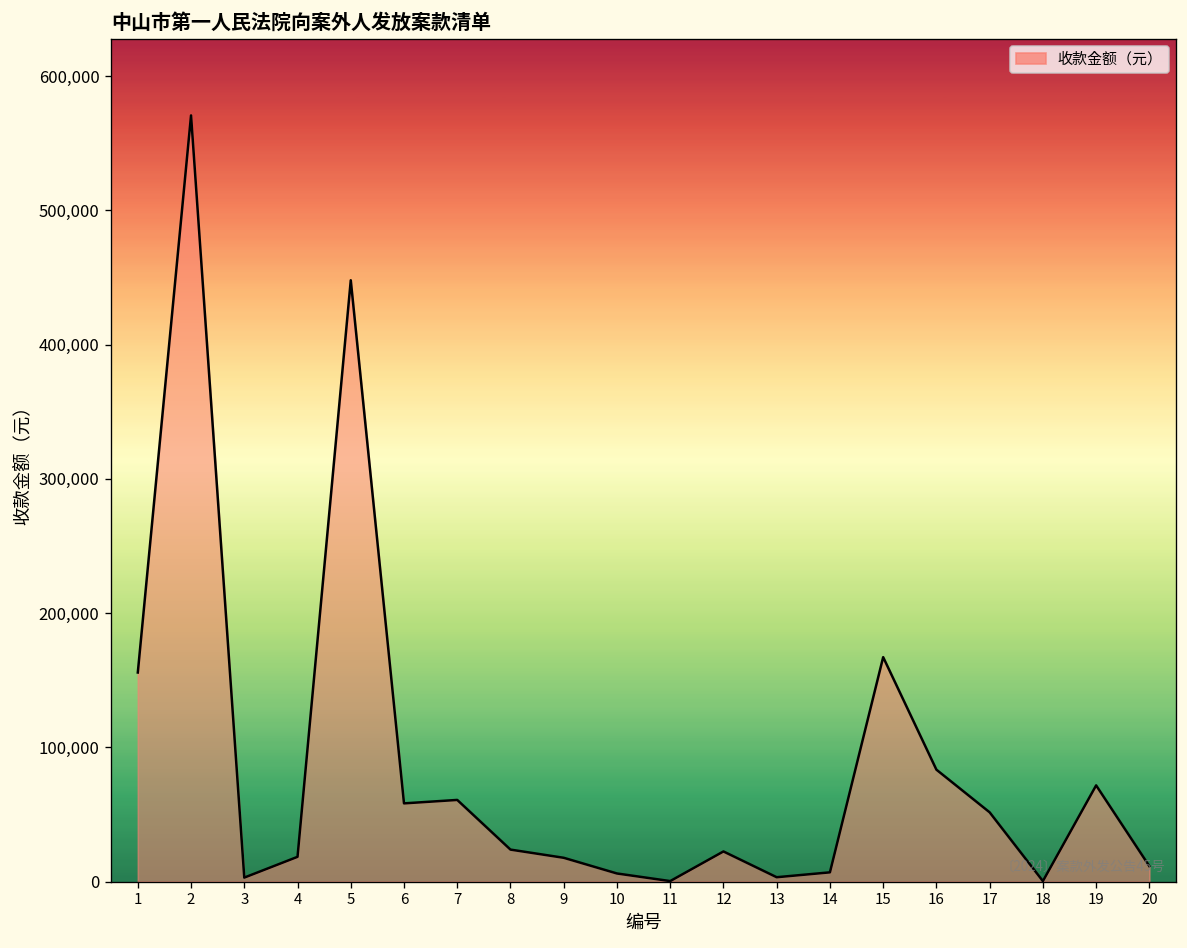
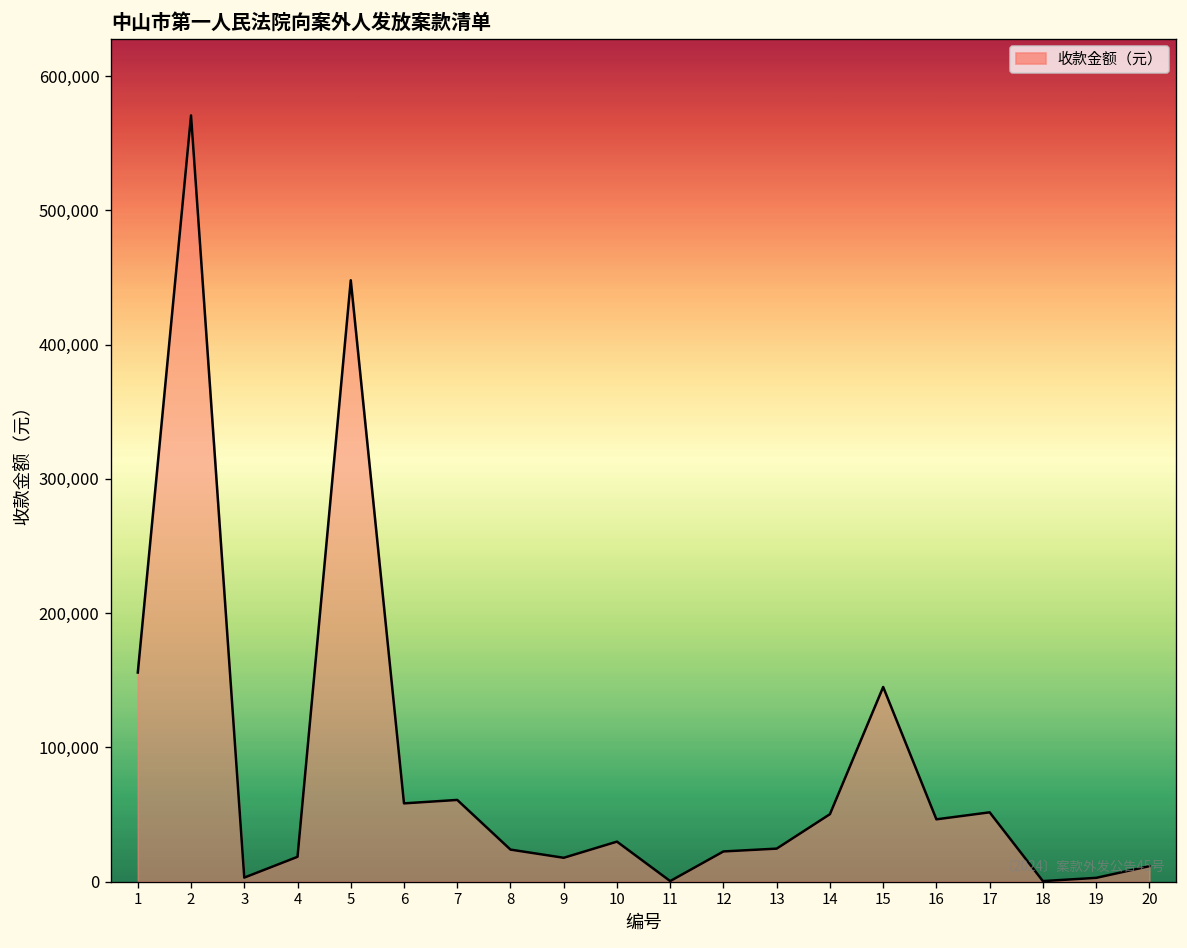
  {
    "1": "156,000",
    "2": "571,000",
    "3": "3,000",
    "4": "19,000",
    "5": "448,000",
    "6": "58,000",
    "7": "61,000",
    "8": "24,000",
    "9": "18,000",
-   "10": "6,000",
+   "10": "30,000",
    "11": "0",
    "12": "23,000",
-   "13": "3,000",
-   "14": "7,000",
-   "15": "167,000",
-   "16": "83,000",
+   "13": "25,000",
+   "14": "50,000",
+   "15": "145,000",
+   "16": "46,000",
    "17": "52,000",
    "18": "0",
-   "19": "72,000"
+   "19": "3,000"
  }
